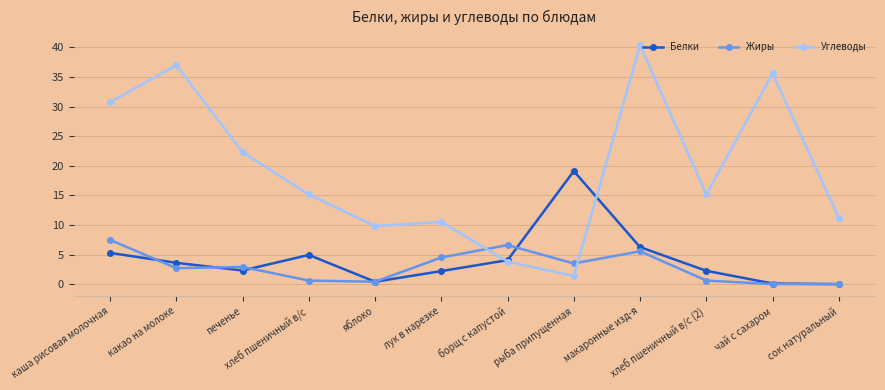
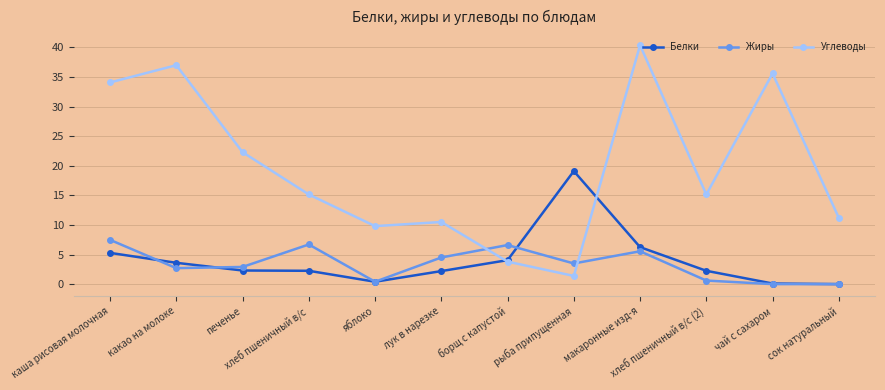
  {
    "Белки": {
      "каша рисовая молочная": 5,
      "какао на молоке": 4,
      "печенье": 2,
-     "хлеб пшеничный в/с": 5,
+     "хлеб пшеничный в/с": 2,
      "лук в нарезке": 2,
      "рыба припущенная": 19,
      "макаронные изд-я": 6,
      "хлеб пшеничный в/с (2)": 2
    },
    "Жиры": {
      "каша рисовая молочная": 7,
      "какао на молоке": 3,
      "печенье": 3,
-     "хлеб пшеничный в/с": 1,
+     "хлеб пшеничный в/с": 7,
      "лук в нарезке": 5,
      "борщ с капустой": 7,
      "рыба припущенная": 3,
      "макаронные изд-я": 6,
      "хлеб пшеничный в/с (2)": 1
    },
    "Углеводы": {
-     "каша рисовая молочная": 31,
+     "каша рисовая молочная": 34,
      "какао на молоке": 37,
      "печенье": 22,
      "хлеб пшеничный в/с": 15,
      "яблоко": 10,
      "лук в нарезке": 11,
      "рыба припущенная": 1,
      "макаронные изд-я": 40,
      "хлеб пшеничный в/с (2)": 15,
      "чай с сахаром": 36,
      "сок натуральный": 11
    }
  }
